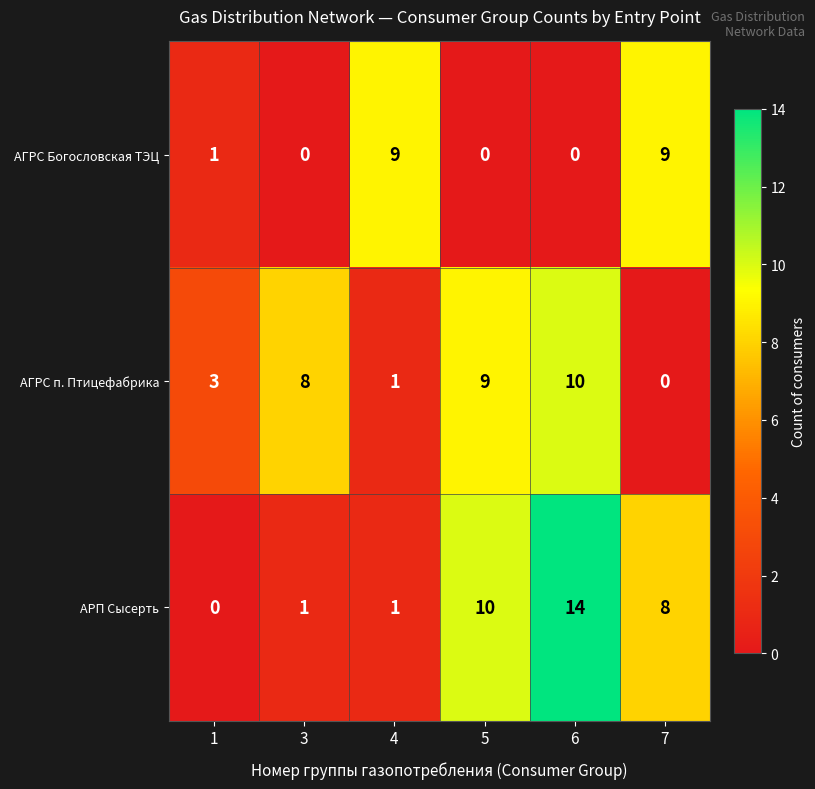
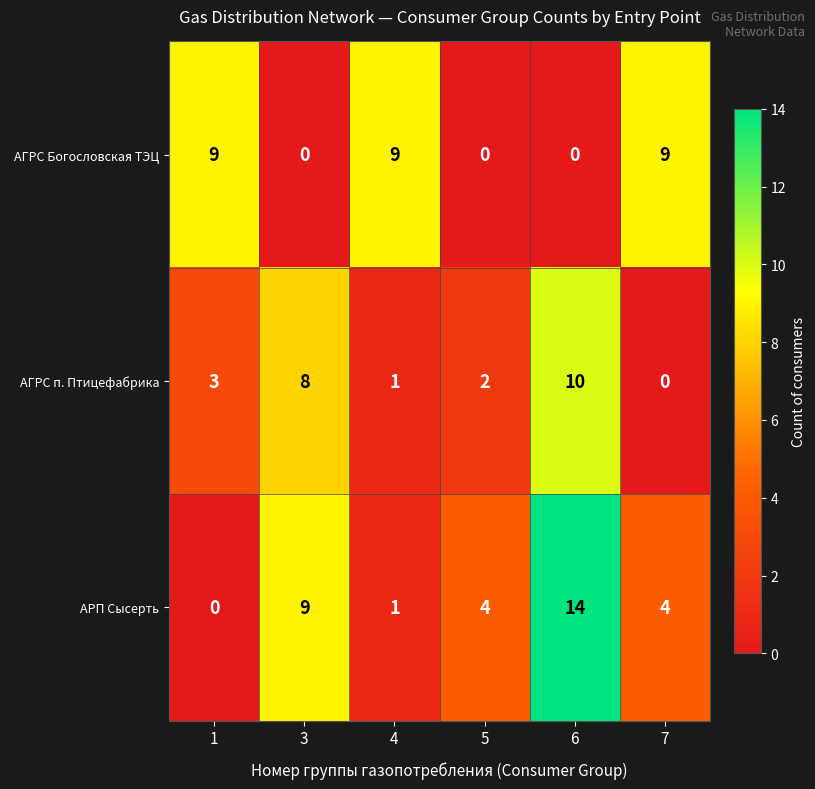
  {
    "АГРС Богословская ТЭЦ": {
-     "1": 1,
+     "1": 9,
      "3": 0,
      "4": 9,
      "5": 0,
      "6": 0,
      "7": 9
    },
    "АГРС п. Птицефабрика": {
      "1": 3,
      "3": 8,
      "4": 1,
-     "5": 9,
+     "5": 2,
      "6": 10,
      "7": 0
    },
    "АРП Сысерть": {
      "1": 0,
-     "3": 1,
+     "3": 9,
      "4": 1,
-     "5": 10,
+     "5": 4,
      "6": 14,
-     "7": 8
+     "7": 4
    }
  }
